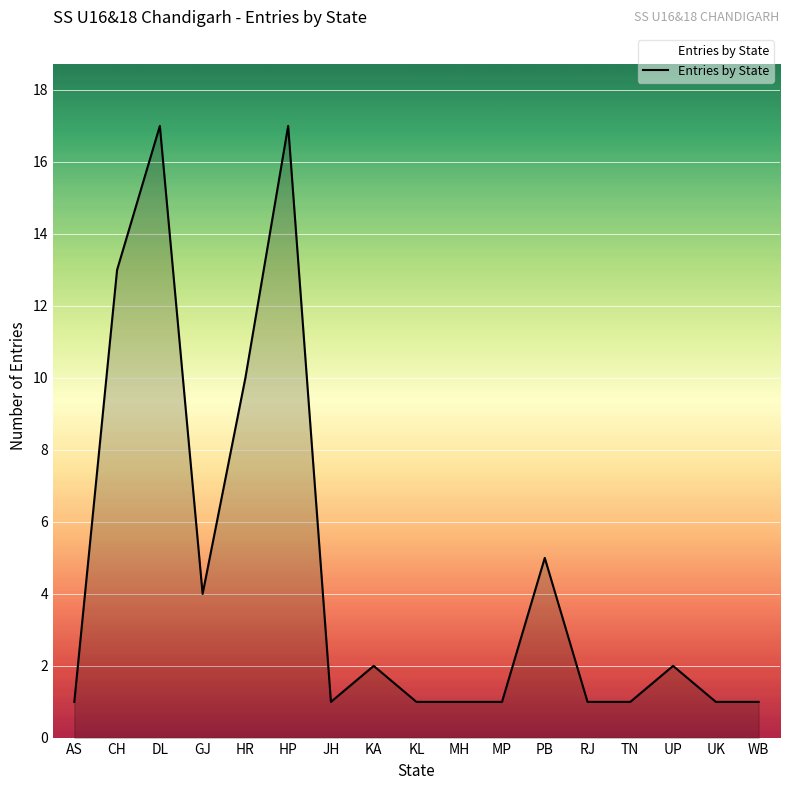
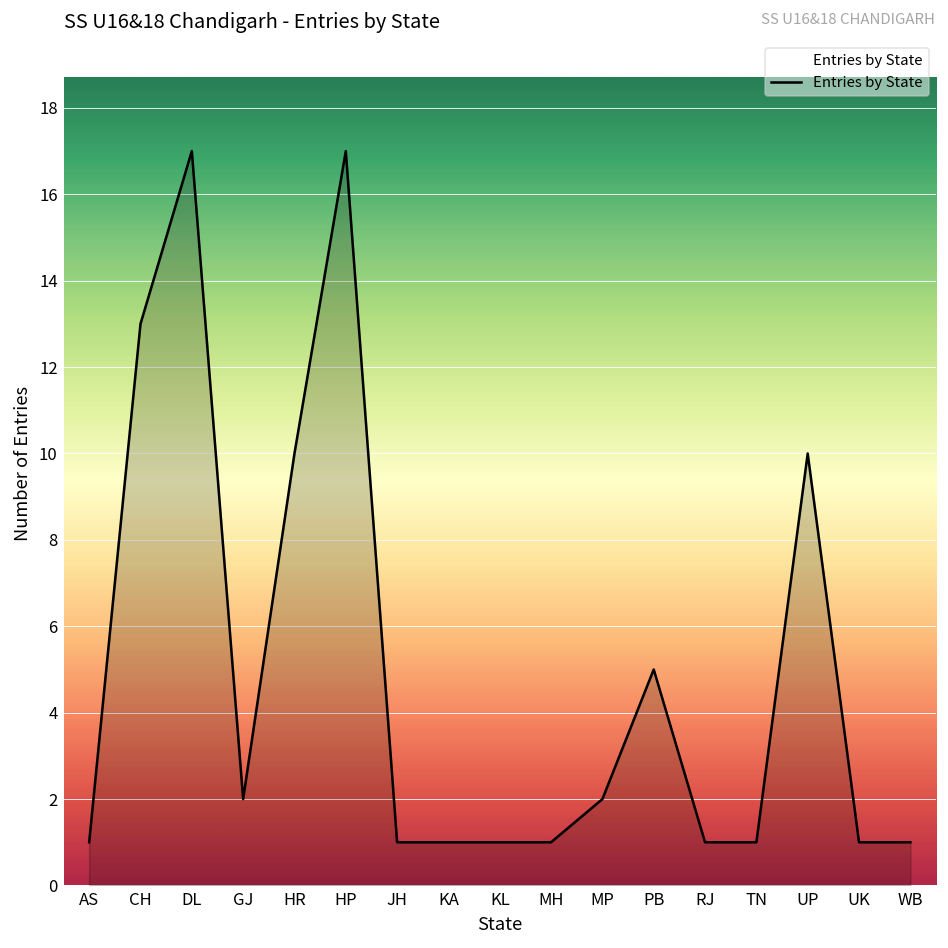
  {
    "AS": 1,
    "CH": 13,
    "DL": 17,
-   "GJ": 4,
+   "GJ": 2,
    "HR": 10,
    "HP": 17,
    "JH": 1,
-   "KA": 2,
+   "KA": 1,
    "KL": 1,
    "MH": 1,
-   "MP": 1,
+   "MP": 2,
    "PB": 5,
    "RJ": 1,
    "TN": 1,
-   "UP": 2,
+   "UP": 10,
    "UK": 1,
    "WB": 1
  }
